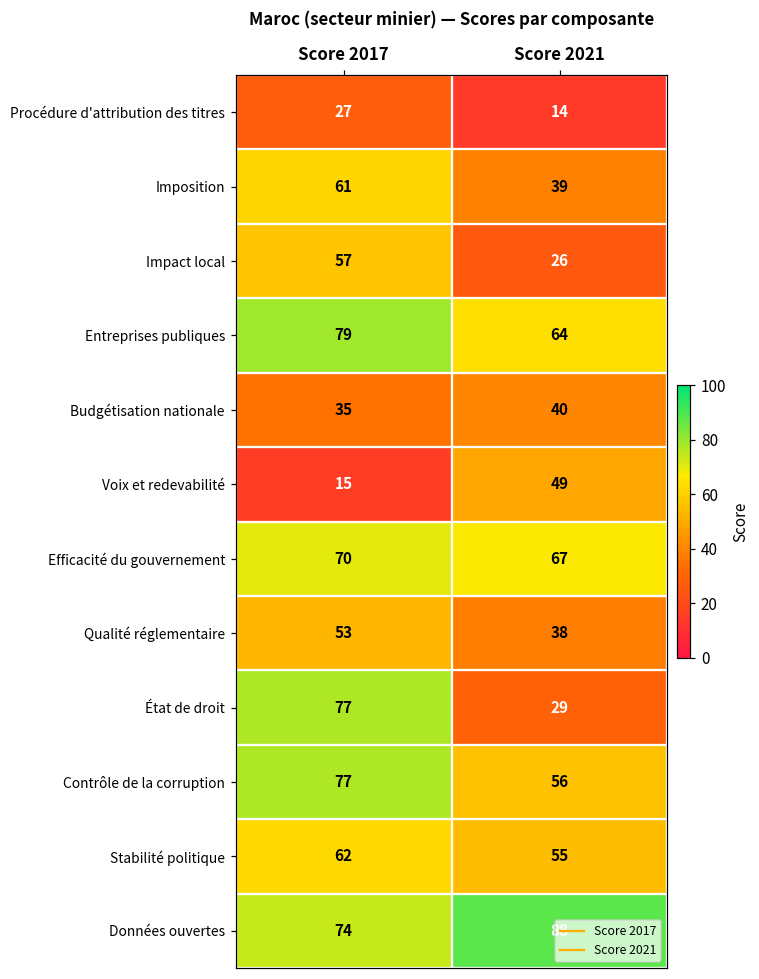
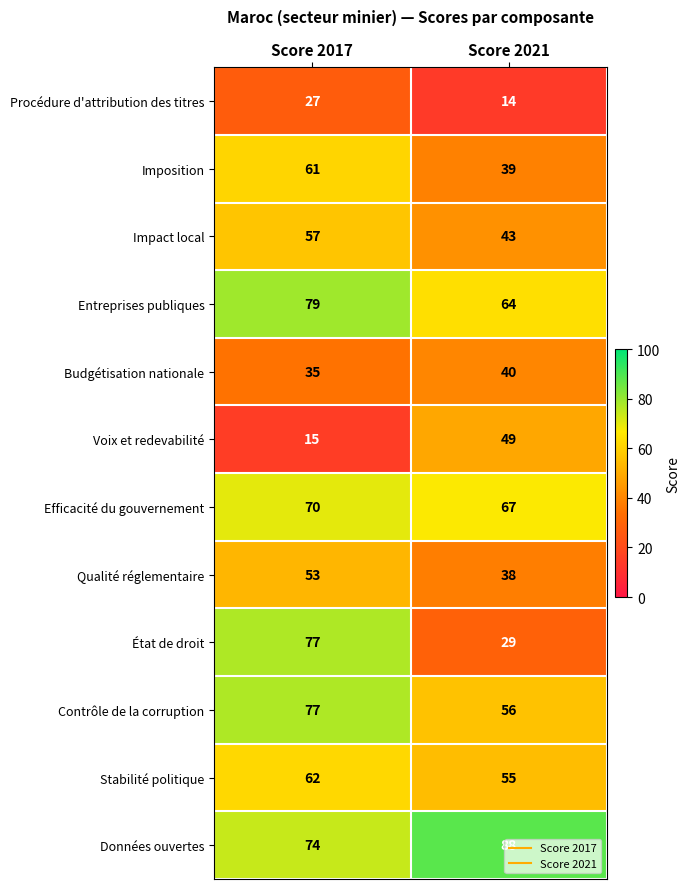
  {
    "Procédure d'attribution des titres": {
      "Score 2017": 27,
      "Score 2021": 14
    },
    "Imposition": {
      "Score 2017": 61,
      "Score 2021": 39
    },
    "Impact local": {
      "Score 2017": 57,
-     "Score 2021": 26
+     "Score 2021": 43
    },
    "Entreprises publiques": {
      "Score 2017": 79,
      "Score 2021": 64
    },
    "Budgétisation nationale": {
      "Score 2017": 35,
      "Score 2021": 40
    },
    "Voix et redevabilité": {
      "Score 2017": 15,
      "Score 2021": 49
    },
    "Efficacité du gouvernement": {
      "Score 2017": 70,
      "Score 2021": 67
    },
    "Qualité réglementaire": {
      "Score 2017": 53,
      "Score 2021": 38
    },
    "État de droit": {
      "Score 2017": 77,
      "Score 2021": 29
    },
    "Contrôle de la corruption": {
      "Score 2017": 77,
      "Score 2021": 56
    },
    "Stabilité politique": {
      "Score 2017": 62,
      "Score 2021": 55
    },
    "Données ouvertes": {
      "Score 2017": 74
    }
  }
